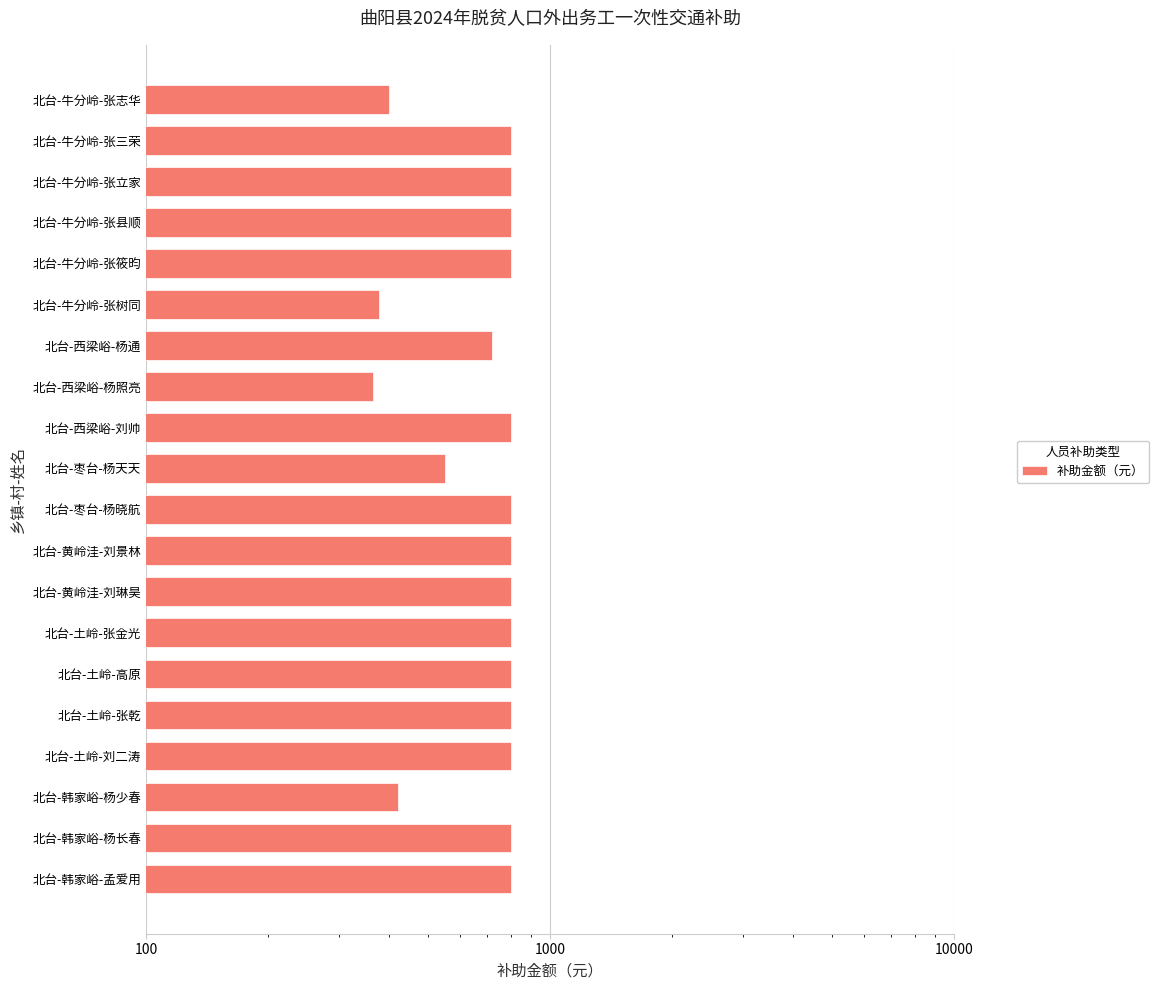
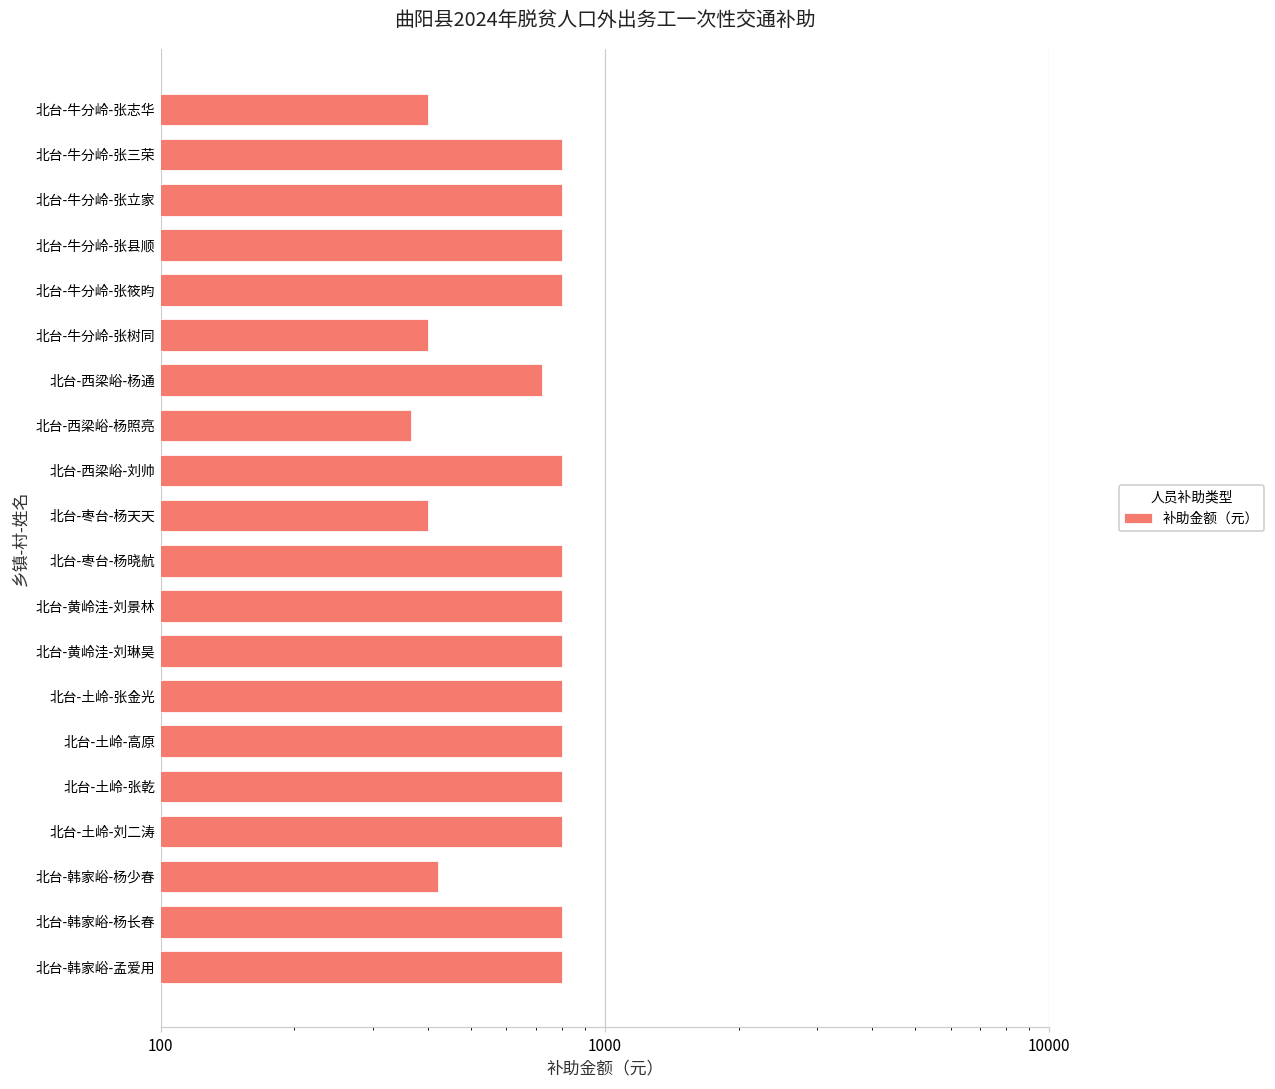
  {
    "北台-牛分岭-张志华": 400,
    "北台-牛分岭-张三荣": 800,
    "北台-牛分岭-张立家": 800,
    "北台-牛分岭-张县顺": 800,
    "北台-牛分岭-张筱昀": 800,
-   "北台-牛分岭-张树同": 380,
+   "北台-牛分岭-张树同": 400,
    "北台-西梁峪-杨通": 720,
    "北台-西梁峪-杨照亮": 370,
    "北台-西梁峪-刘帅": 800,
-   "北台-枣台-杨天天": 550,
+   "北台-枣台-杨天天": 400,
    "北台-枣台-杨晓航": 800,
    "北台-黄岭洼-刘景林": 800,
    "北台-黄岭洼-刘琳昊": 800,
    "北台-土岭-张金光": 800,
    "北台-土岭-高原": 800,
    "北台-土岭-张乾": 800,
    "北台-土岭-刘二涛": 800,
    "北台-韩家峪-杨少春": 420,
    "北台-韩家峪-杨长春": 800,
    "北台-韩家峪-孟爱用": 800
  }
